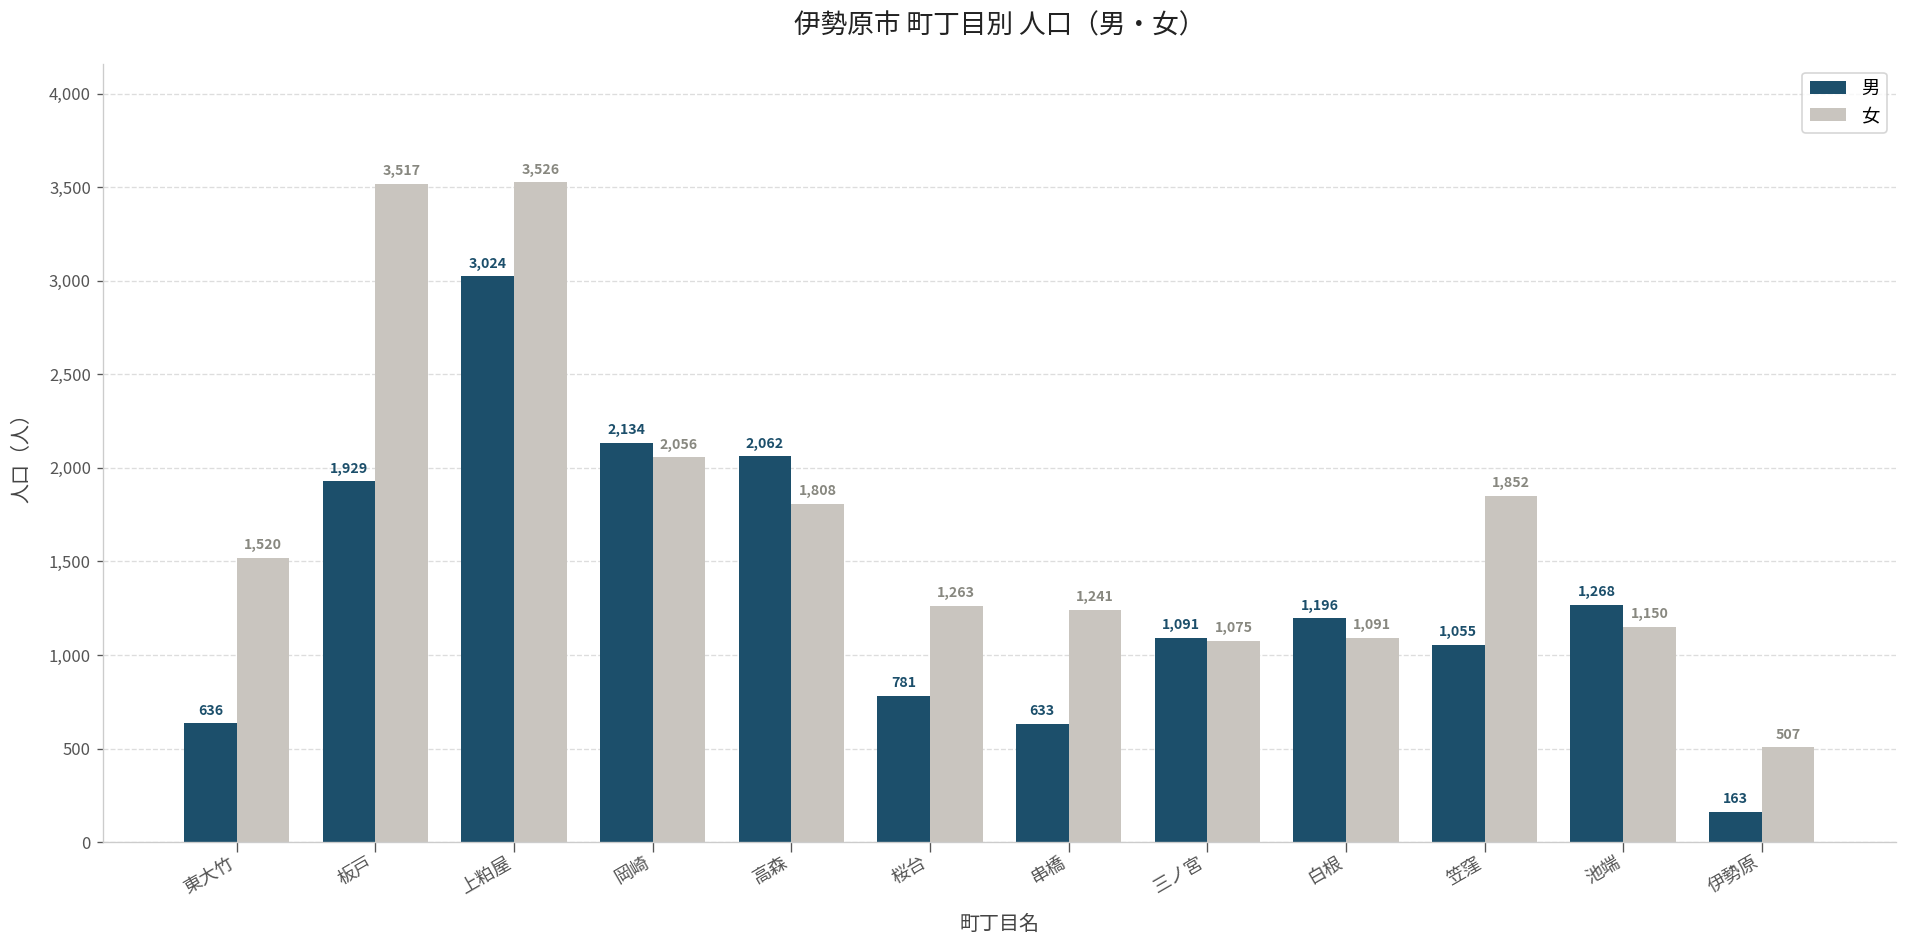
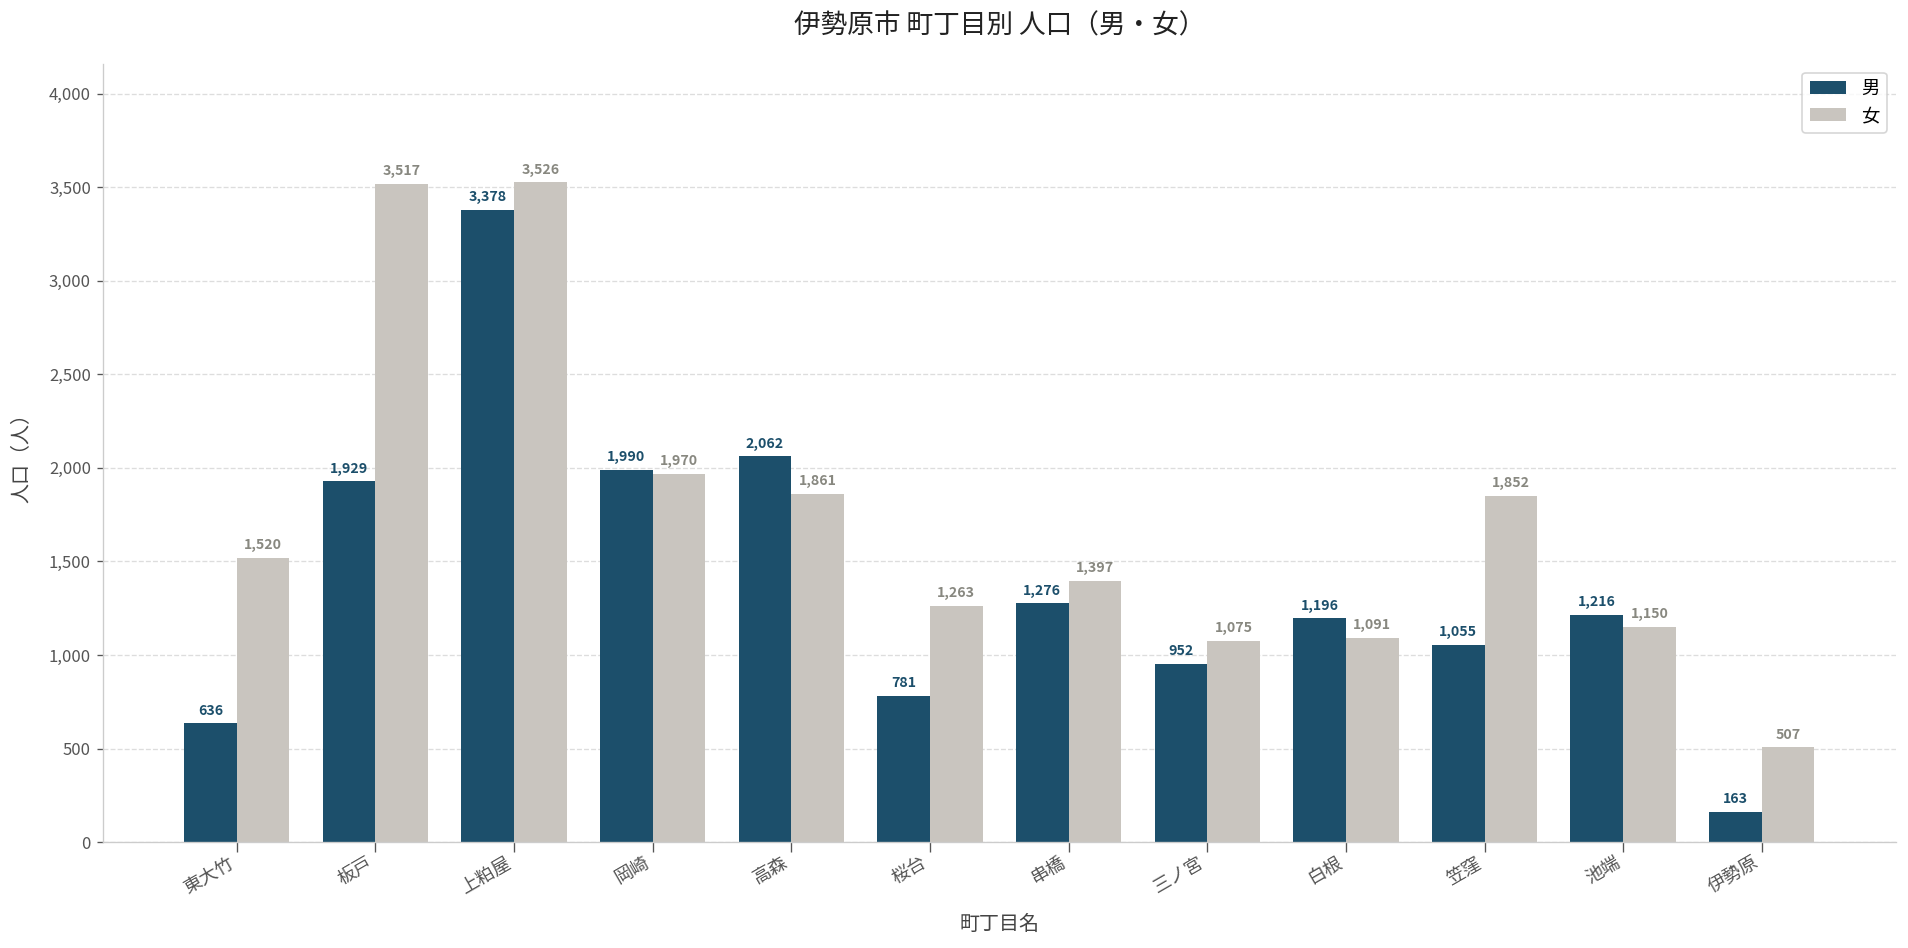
  {
    "男": {
      "東大竹": "636",
      "板戸": "1,929",
-     "上粕屋": "3,024",
-     "岡崎": "2,134",
+     "上粕屋": "3,378",
+     "岡崎": "1,990",
      "高森": "2,062",
      "桜台": "781",
-     "串橋": "633",
-     "三ノ宮": "1,091",
+     "串橋": "1,276",
+     "三ノ宮": "952",
      "白根": "1,196",
      "笠窪": "1,055",
-     "池端": "1,268",
+     "池端": "1,216",
      "伊勢原": "163"
    },
    "女": {
      "東大竹": "1,520",
      "板戸": "3,517",
      "上粕屋": "3,526",
-     "岡崎": "2,056",
-     "高森": "1,808",
+     "岡崎": "1,970",
+     "高森": "1,861",
      "桜台": "1,263",
-     "串橋": "1,241",
+     "串橋": "1,397",
      "三ノ宮": "1,075",
      "白根": "1,091",
      "笠窪": "1,852",
      "池端": "1,150",
      "伊勢原": "507"
    }
  }
